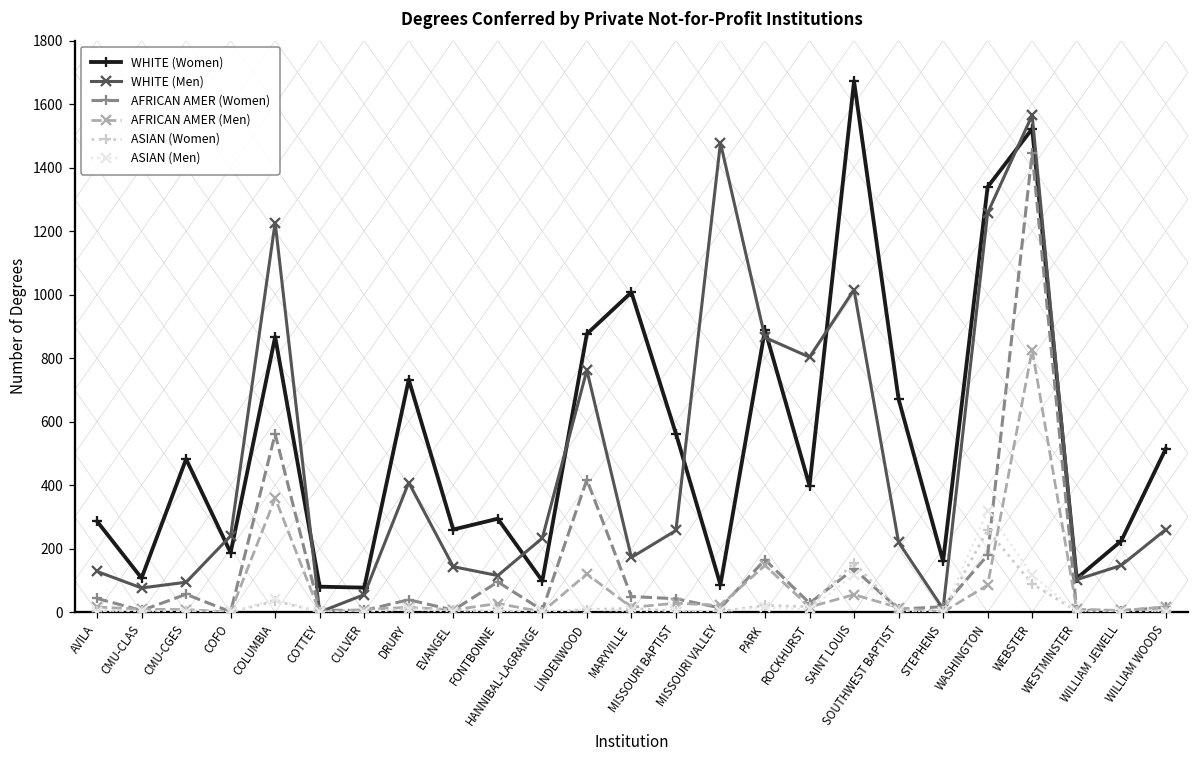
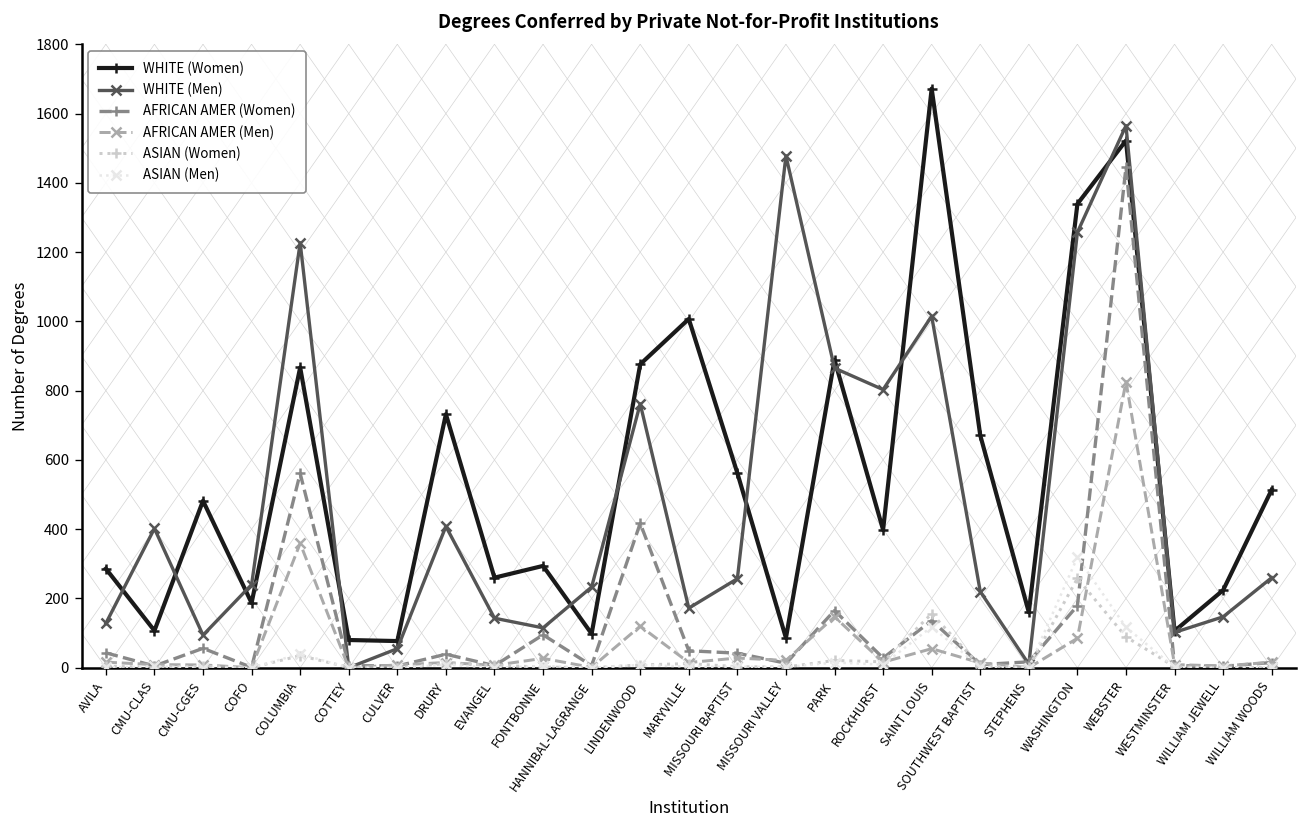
  {
    "WHITE (Women)": {
      "AVILA": 290,
      "CMU-CLAS": 110,
      "CMU-CGES": 480,
      "COFO": 190,
      "COLUMBIA": 870,
      "COTTEY": 80,
      "CULVER": 80,
      "DRURY": 730,
      "EVANGEL": 260,
      "FONTBONNE": 290,
      "HANNIBAL-LAGRANGE": 100,
      "LINDENWOOD": 880,
      "MARYVILLE": 1010,
      "MISSOURI BAPTIST": 560,
      "MISSOURI VALLEY": 90,
      "PARK": 890,
      "ROCKHURST": 400,
      "SAINT LOUIS": 1670,
      "SOUTHWEST BAPTIST": 670,
      "STEPHENS": 160,
      "WASHINGTON": 1340,
      "WEBSTER": 1520,
      "WILLIAM JEWELL": 220,
      "WILLIAM WOODS": 510
    },
    "WHITE (Men)": {
      "AVILA": 130,
-     "CMU-CLAS": 80,
+     "CMU-CLAS": 400,
      "CMU-CGES": 90,
      "COFO": 240,
      "COLUMBIA": 1230,
      "CULVER": 60,
      "DRURY": 410,
      "EVANGEL": 140,
      "FONTBONNE": 120,
      "HANNIBAL-LAGRANGE": 230,
      "LINDENWOOD": 760,
      "MARYVILLE": 170,
      "MISSOURI BAPTIST": 260,
      "MISSOURI VALLEY": 1480,
      "PARK": 870,
      "ROCKHURST": 800,
      "SAINT LOUIS": 1020,
      "SOUTHWEST BAPTIST": 220,
      "WASHINGTON": 1260,
      "WEBSTER": 1570,
      "WILLIAM JEWELL": 150,
      "WILLIAM WOODS": 260
    }
  }
